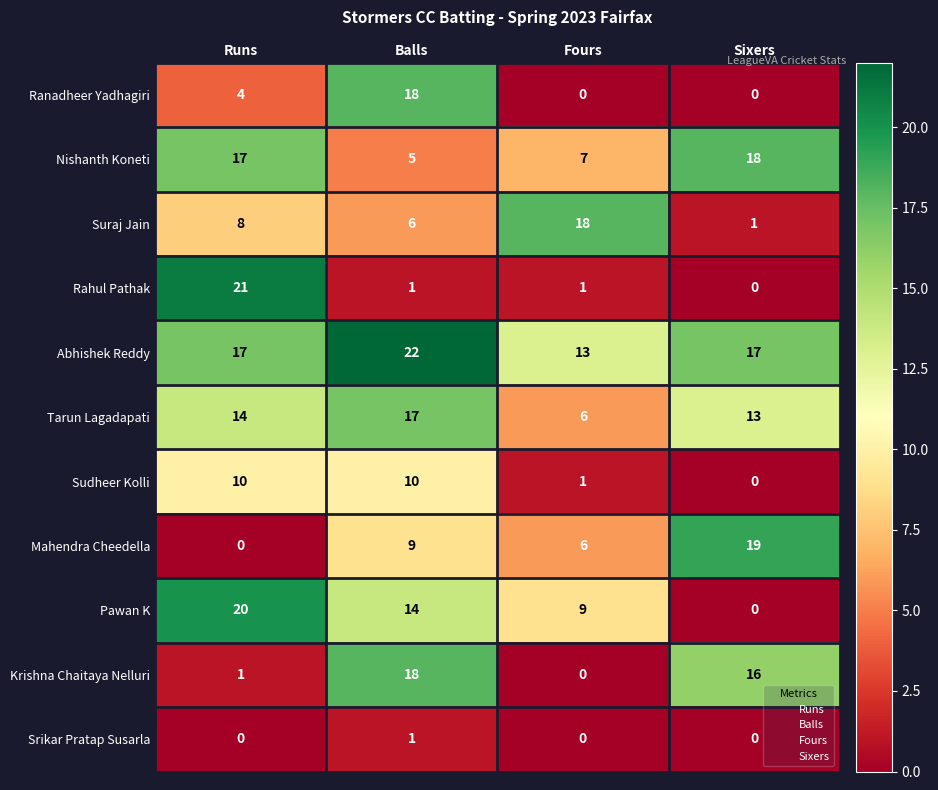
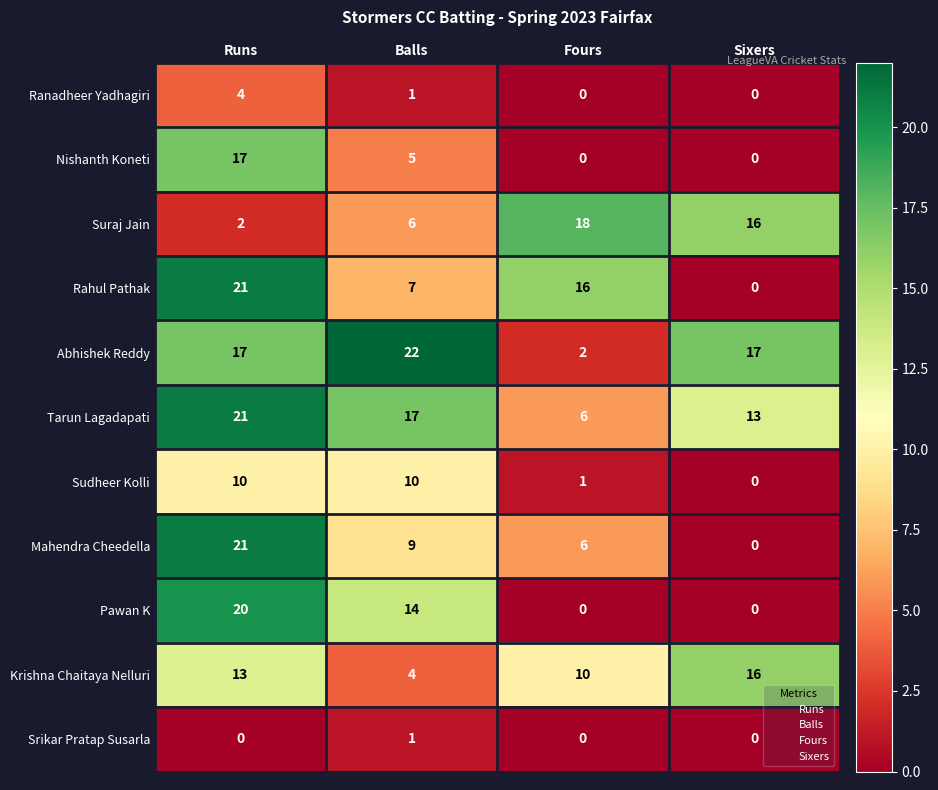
  {
    "Ranadheer Yadhagiri": {
      "Runs": 4,
-     "Balls": 18,
+     "Balls": 1,
      "Fours": 0,
      "Sixers": 0
    },
    "Nishanth Koneti": {
      "Runs": 17,
      "Balls": 5,
-     "Fours": 7,
-     "Sixers": 18
+     "Fours": 0,
+     "Sixers": 0
    },
    "Suraj Jain": {
-     "Runs": 8,
+     "Runs": 2,
      "Balls": 6,
      "Fours": 18,
-     "Sixers": 1
+     "Sixers": 16
    },
    "Rahul Pathak": {
      "Runs": 21,
-     "Balls": 1,
-     "Fours": 1,
+     "Balls": 7,
+     "Fours": 16,
      "Sixers": 0
    },
    "Abhishek Reddy": {
      "Runs": 17,
      "Balls": 22,
-     "Fours": 13,
+     "Fours": 2,
      "Sixers": 17
    },
    "Tarun Lagadapati": {
-     "Runs": 14,
+     "Runs": 21,
      "Balls": 17,
      "Fours": 6,
      "Sixers": 13
    },
    "Sudheer Kolli": {
      "Runs": 10,
      "Balls": 10,
      "Fours": 1,
      "Sixers": 0
    },
    "Mahendra Cheedella": {
-     "Runs": 0,
+     "Runs": 21,
      "Balls": 9,
      "Fours": 6,
-     "Sixers": 19
+     "Sixers": 0
    },
    "Pawan K": {
      "Runs": 20,
      "Balls": 14,
-     "Fours": 9,
+     "Fours": 0,
      "Sixers": 0
    },
    "Krishna Chaitaya Nelluri": {
-     "Runs": 1,
-     "Balls": 18,
-     "Fours": 0,
+     "Runs": 13,
+     "Balls": 4,
+     "Fours": 10,
      "Sixers": 16
    },
    "Srikar Pratap Susarla": {
      "Runs": 0,
      "Balls": 1,
      "Fours": 0,
      "Sixers": 0
    }
  }
